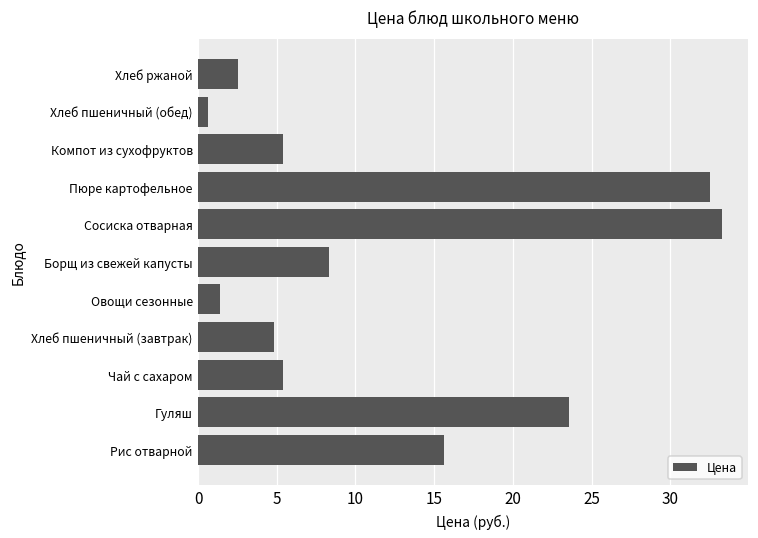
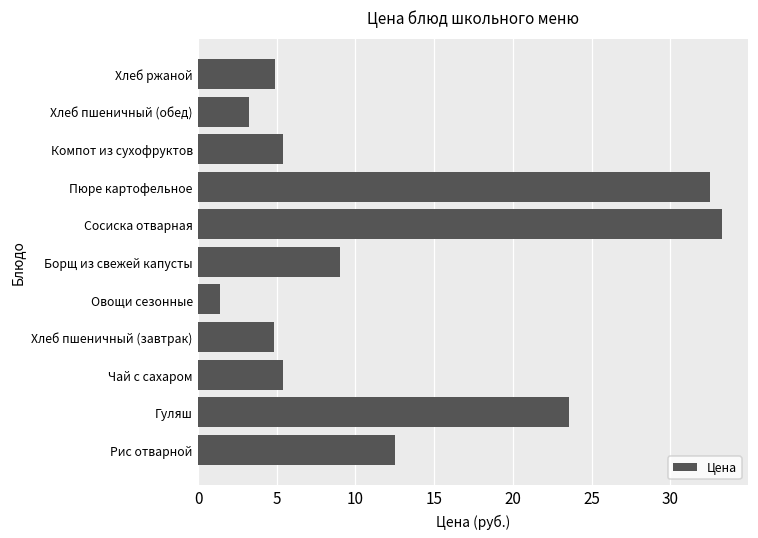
  {
-   "Хлеб ржаной": 2.5,
-   "Хлеб пшеничный (обед)": 0.6,
+   "Хлеб ржаной": 4.9,
+   "Хлеб пшеничный (обед)": 3.2,
    "Компот из сухофруктов": 5.4,
    "Пюре картофельное": 32.6,
    "Сосиска отварная": 33.3,
-   "Борщ из свежей капусты": 8.3,
+   "Борщ из свежей капусты": 9.0,
    "Овощи сезонные": 1.4,
    "Хлеб пшеничный (завтрак)": 4.8,
    "Чай с сахаром": 5.4,
    "Гуляш": 23.6,
-   "Рис отварной": 15.6
+   "Рис отварной": 12.5
  }
